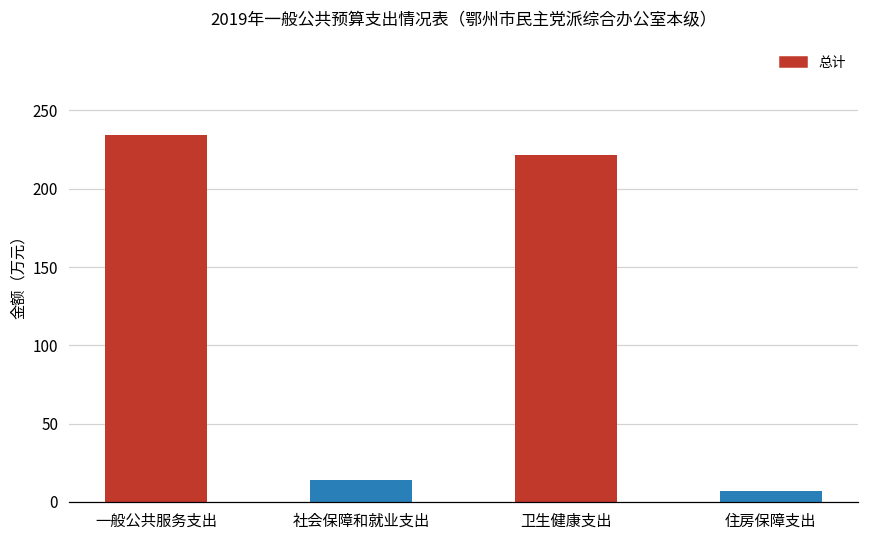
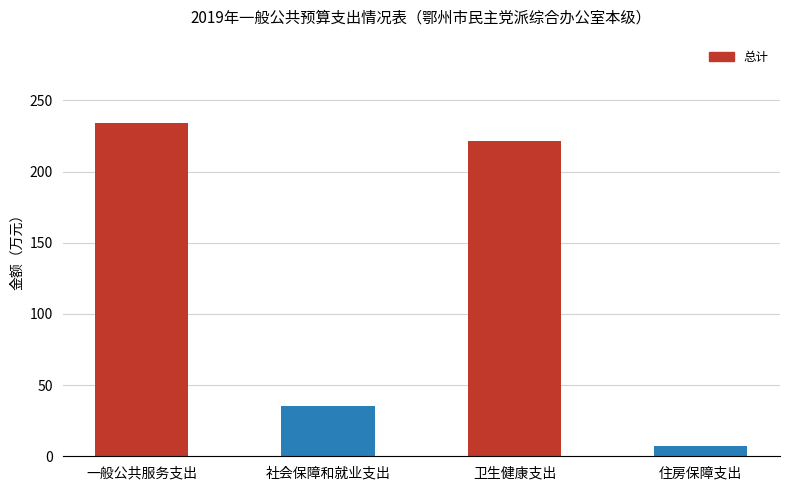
  {
    "一般公共服务支出": 234,
-   "社会保障和就业支出": 14,
+   "社会保障和就业支出": 35,
    "卫生健康支出": 222,
    "住房保障支出": 7
  }
